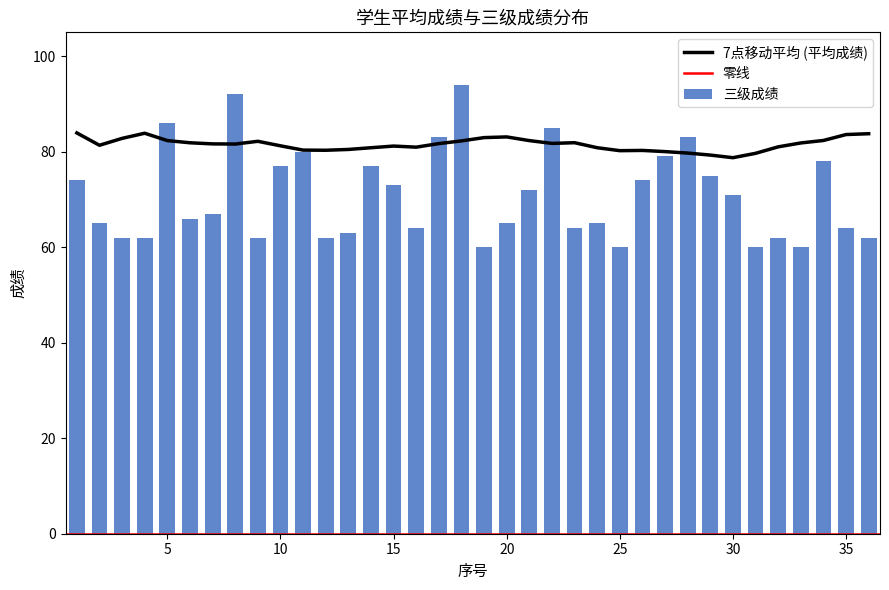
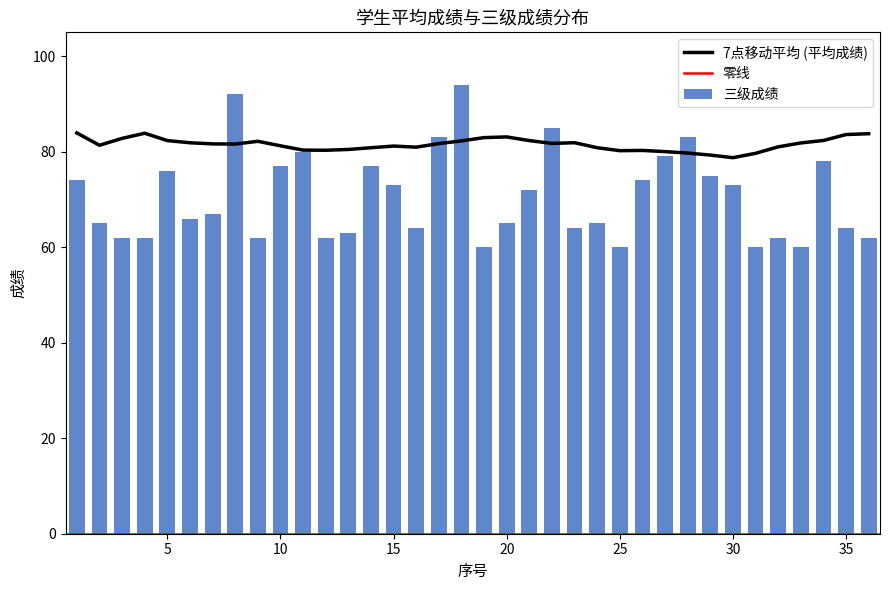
  {
    "7点移动平均 (平均成绩)": {
      "5": 82,
      "10": 81,
      "15": 81,
      "20": 83,
      "25": 80,
      "30": 79,
      "35": 84
    },
    "三级成绩": {
-     "5": 86,
+     "5": 76,
      "10": 77,
      "15": 73,
      "20": 65,
      "25": 60,
-     "30": 71,
+     "30": 73,
      "35": 64
    }
  }
